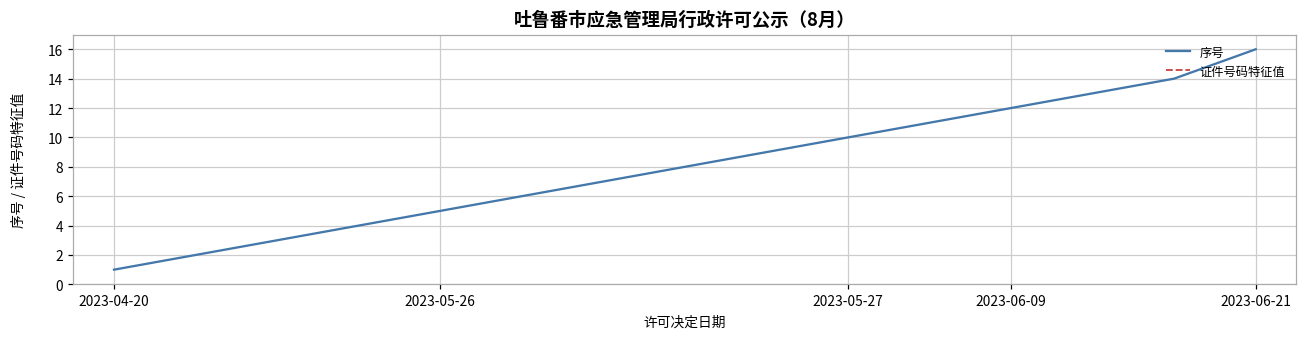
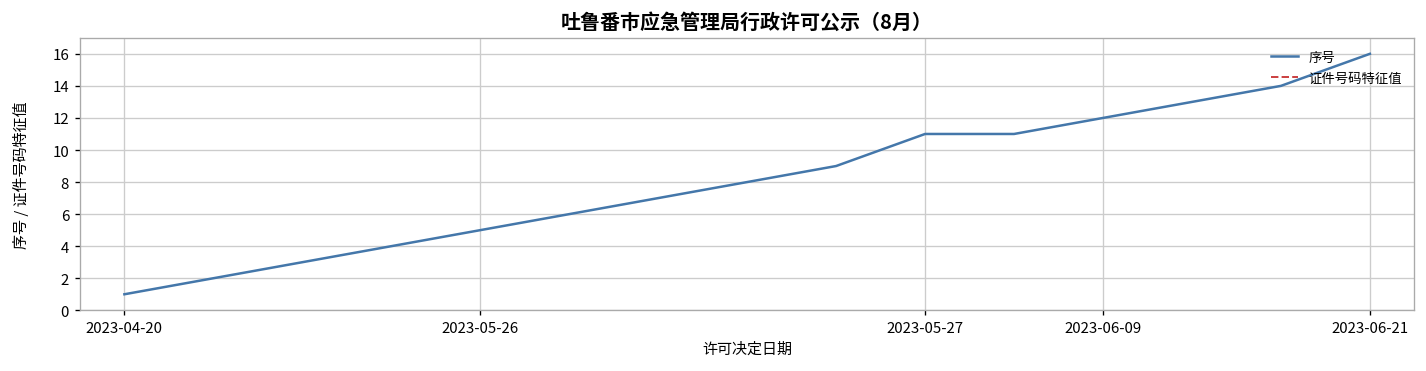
  {
    "序号": {
      "2023-04-20": 1,
-     "2023-05-27": 10,
+     "2023-05-27": 11,
      "2023-06-21": 16
    }
  }
